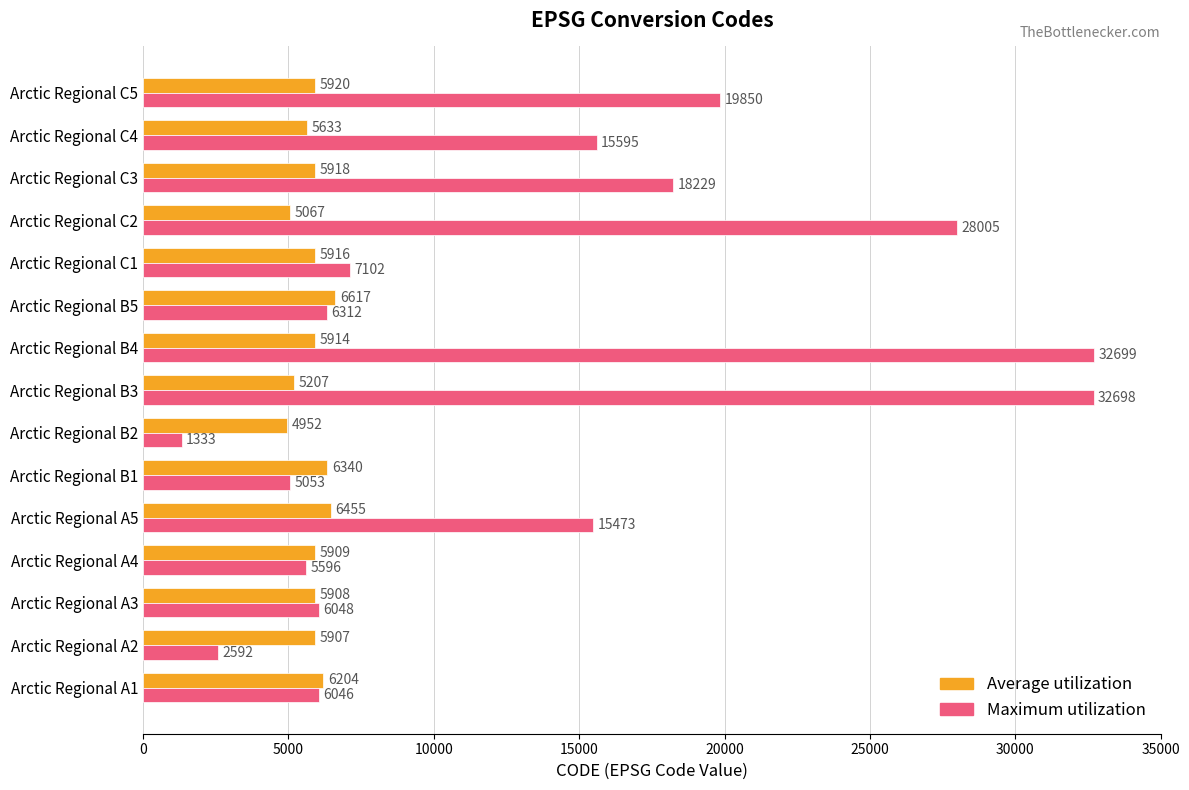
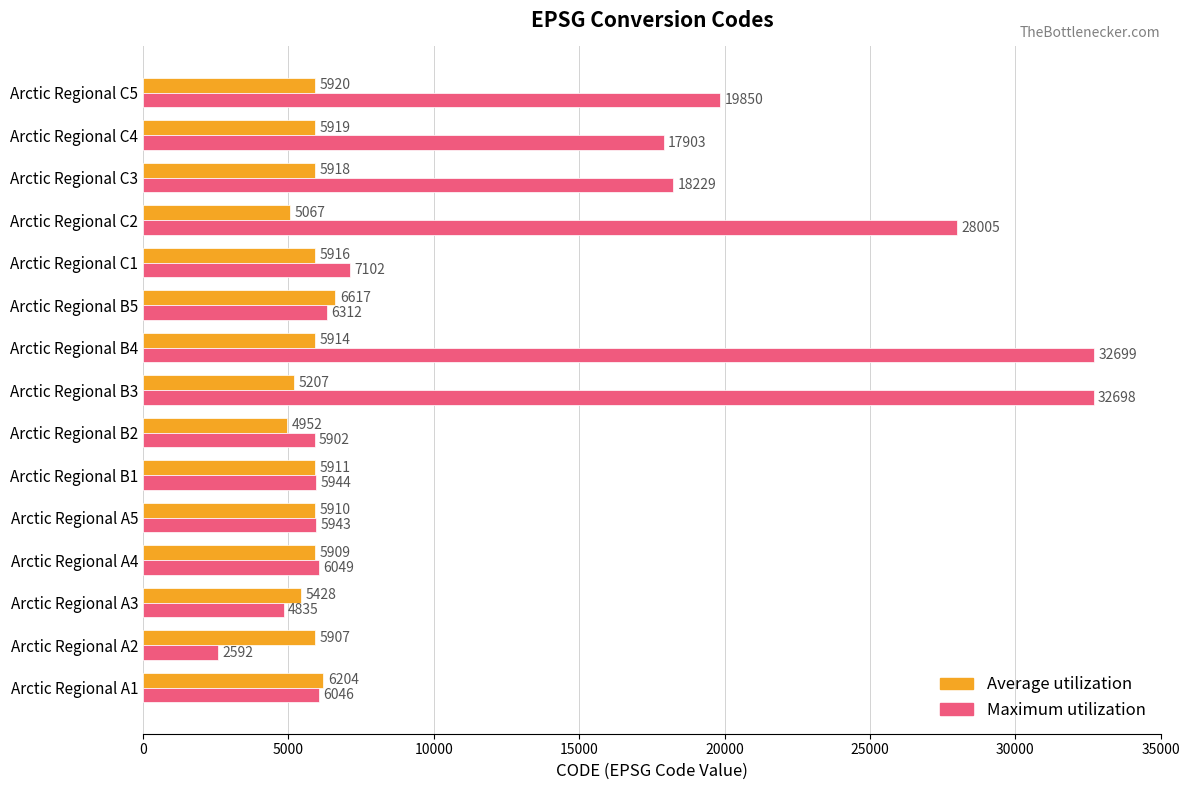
  {
    "Average utilization": {
      "Arctic Regional C5": 5920,
-     "Arctic Regional C4": 5633,
+     "Arctic Regional C4": 5919,
      "Arctic Regional C3": 5918,
      "Arctic Regional C2": 5067,
      "Arctic Regional C1": 5916,
      "Arctic Regional B5": 6617,
      "Arctic Regional B4": 5914,
      "Arctic Regional B3": 5207,
      "Arctic Regional B2": 4952,
-     "Arctic Regional B1": 6340,
-     "Arctic Regional A5": 6455,
+     "Arctic Regional B1": 5911,
+     "Arctic Regional A5": 5910,
      "Arctic Regional A4": 5909,
-     "Arctic Regional A3": 5908,
+     "Arctic Regional A3": 5428,
      "Arctic Regional A2": 5907,
      "Arctic Regional A1": 6204
    },
    "Maximum utilization": {
      "Arctic Regional C5": 19850,
-     "Arctic Regional C4": 15595,
+     "Arctic Regional C4": 17903,
      "Arctic Regional C3": 18229,
      "Arctic Regional C2": 28005,
      "Arctic Regional C1": 7102,
      "Arctic Regional B5": 6312,
      "Arctic Regional B4": 32699,
      "Arctic Regional B3": 32698,
-     "Arctic Regional B2": 1333,
-     "Arctic Regional B1": 5053,
-     "Arctic Regional A5": 15473,
-     "Arctic Regional A4": 5596,
-     "Arctic Regional A3": 6048,
+     "Arctic Regional B2": 5902,
+     "Arctic Regional B1": 5944,
+     "Arctic Regional A5": 5943,
+     "Arctic Regional A4": 6049,
+     "Arctic Regional A3": 4835,
      "Arctic Regional A2": 2592,
      "Arctic Regional A1": 6046
    }
  }
